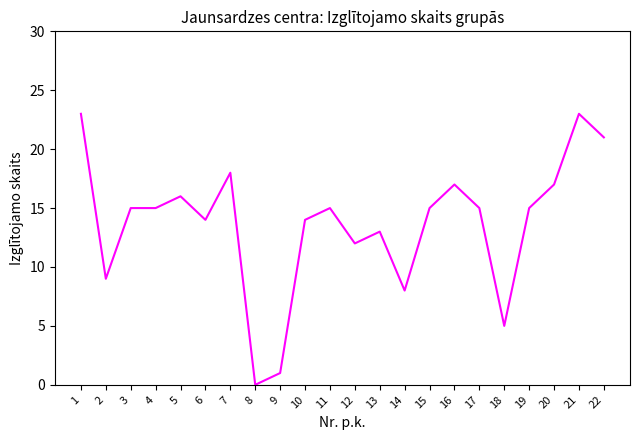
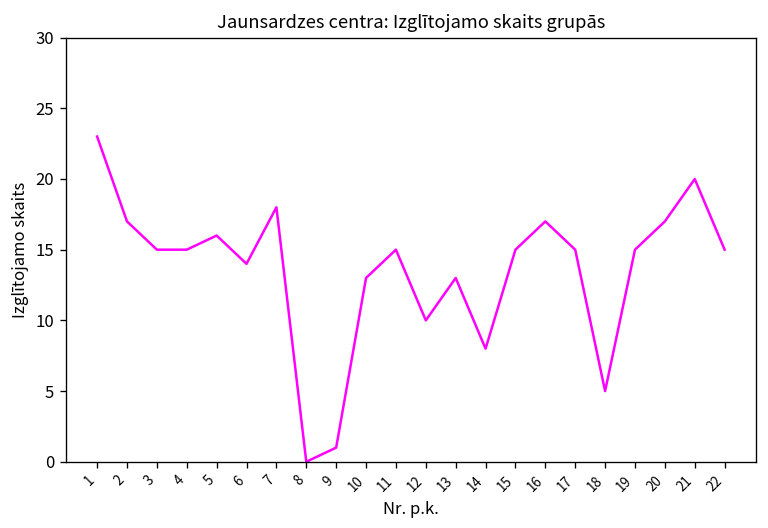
  {
    "1": 23,
-   "2": 9,
+   "2": 17,
    "3": 15,
    "4": 15,
    "5": 16,
    "6": 14,
    "7": 18,
    "8": 0,
    "9": 1,
-   "10": 14,
+   "10": 13,
    "11": 15,
-   "12": 12,
+   "12": 10,
    "13": 13,
    "14": 8,
    "15": 15,
    "16": 17,
    "17": 15,
    "18": 5,
    "19": 15,
    "20": 17,
-   "21": 23,
-   "22": 21
+   "21": 20,
+   "22": 15
  }
